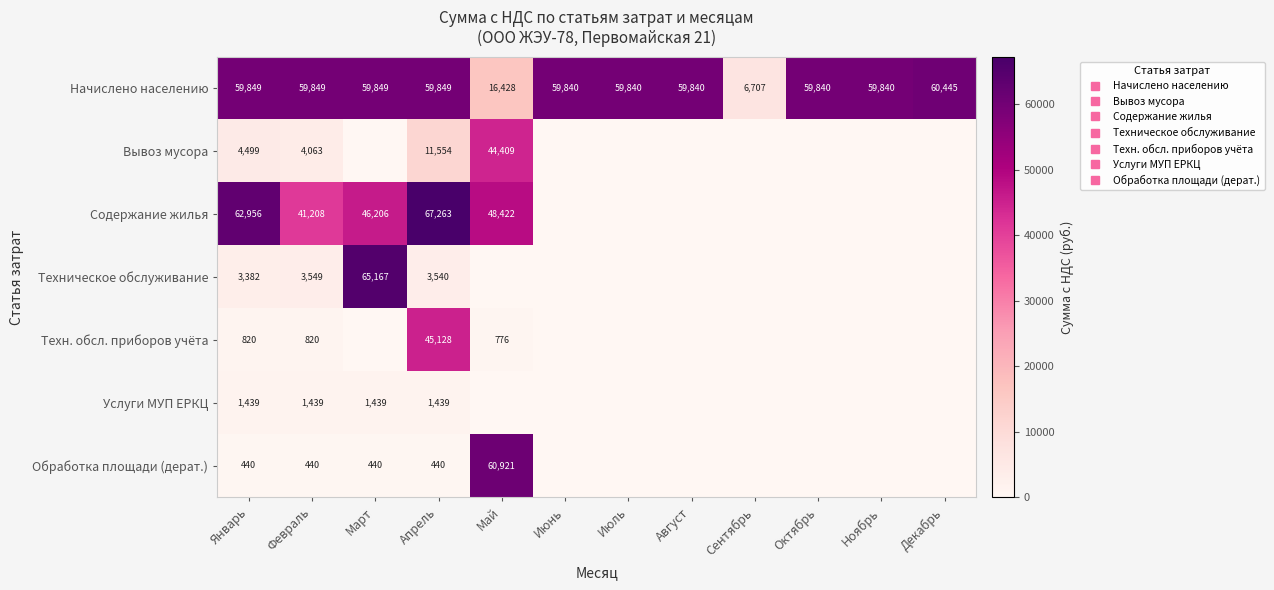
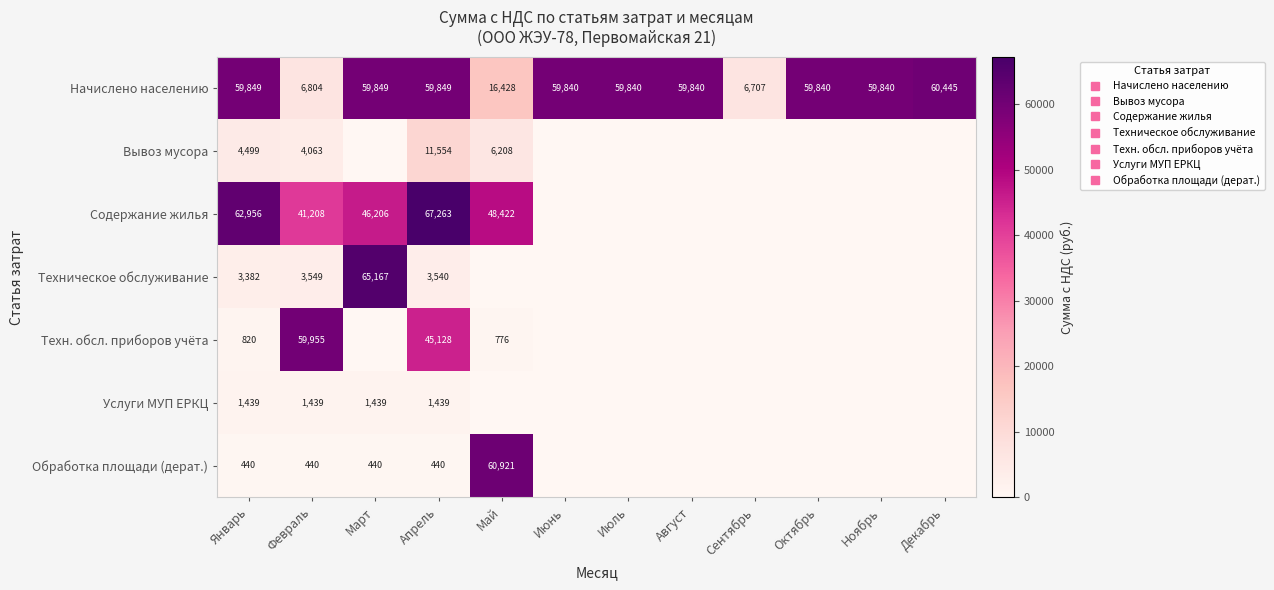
  {
    "Начислено населению": {
      "Январь": "59,849",
-     "Февраль": "59,849",
+     "Февраль": "6,804",
      "Март": "59,849",
      "Апрель": "59,849",
      "Май": "16,428",
      "Июнь": "59,840",
      "Июль": "59,840",
      "Август": "59,840",
      "Сентябрь": "6,707",
      "Октябрь": "59,840",
      "Ноябрь": "59,840",
      "Декабрь": "60,445"
    },
    "Вывоз мусора": {
      "Январь": "4,499",
      "Февраль": "4,063",
      "Апрель": "11,554",
-     "Май": "44,409"
+     "Май": "6,208"
    },
    "Содержание жилья": {
      "Январь": "62,956",
      "Февраль": "41,208",
      "Март": "46,206",
      "Апрель": "67,263",
      "Май": "48,422"
    },
    "Техническое обслуживание": {
      "Январь": "3,382",
      "Февраль": "3,549",
      "Март": "65,167",
      "Апрель": "3,540"
    },
    "Техн. обсл. приборов учёта": {
      "Январь": "820",
-     "Февраль": "820",
+     "Февраль": "59,955",
      "Апрель": "45,128",
      "Май": "776"
    },
    "Услуги МУП ЕРКЦ": {
      "Январь": "1,439",
      "Февраль": "1,439",
      "Март": "1,439",
      "Апрель": "1,439"
    },
    "Обработка площади (дерат.)": {
      "Январь": "440",
      "Февраль": "440",
      "Март": "440",
      "Апрель": "440",
      "Май": "60,921"
    }
  }
